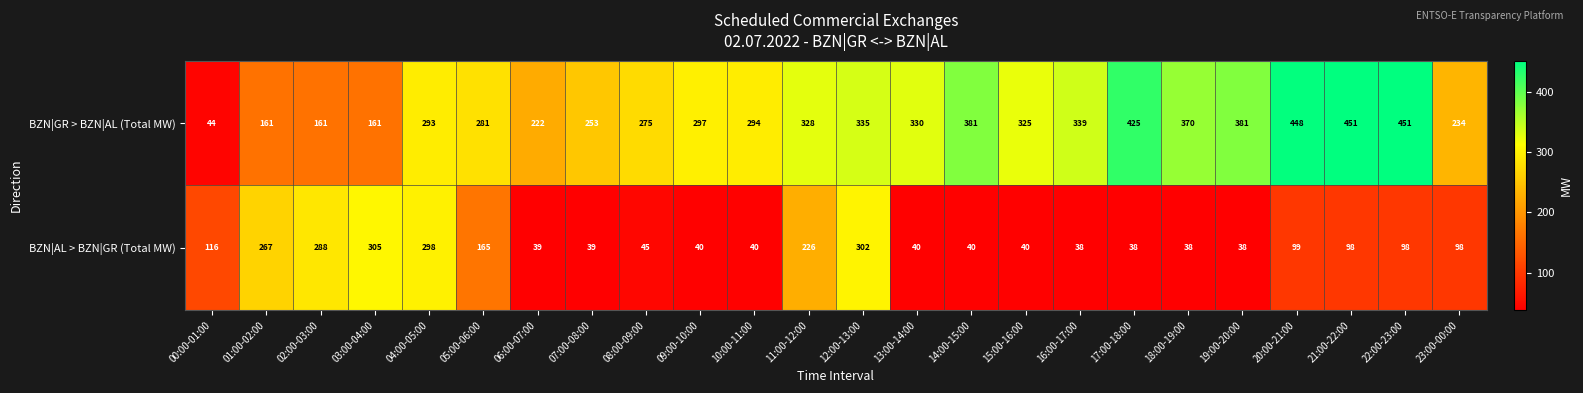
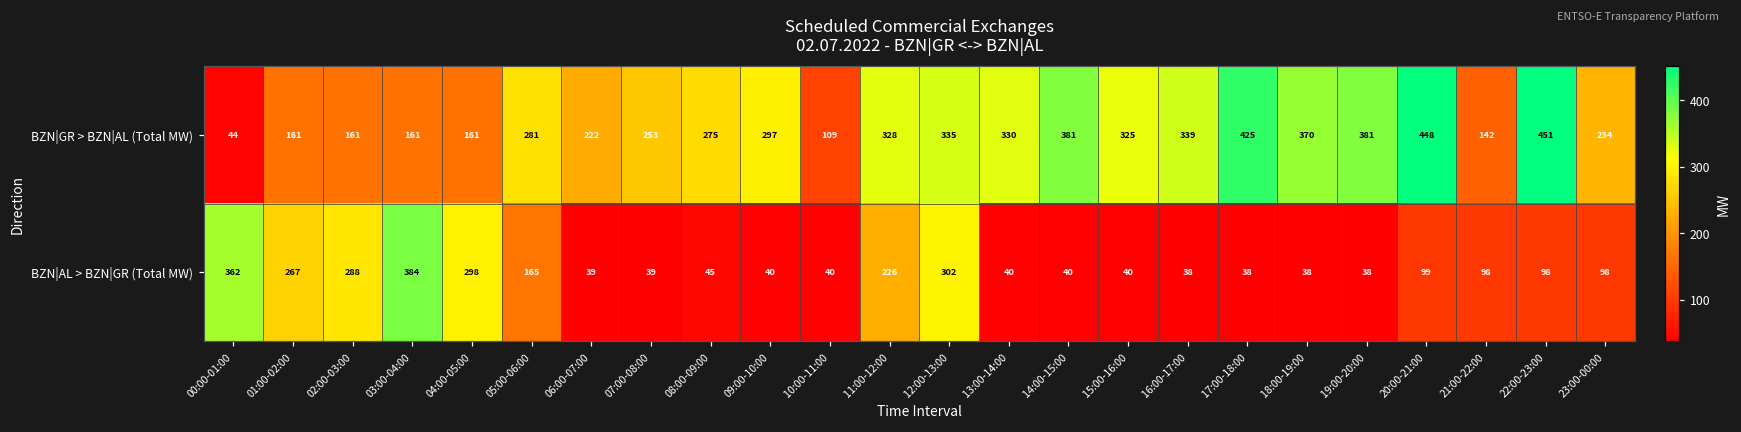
  {
    "BZN|GR > BZN|AL (Total MW)": {
      "00:00-01:00": 44,
      "01:00-02:00": 161,
      "02:00-03:00": 161,
      "03:00-04:00": 161,
-     "04:00-05:00": 293,
+     "04:00-05:00": 161,
      "05:00-06:00": 281,
      "06:00-07:00": 222,
      "07:00-08:00": 253,
      "08:00-09:00": 275,
      "09:00-10:00": 297,
-     "10:00-11:00": 294,
+     "10:00-11:00": 109,
      "11:00-12:00": 328,
      "12:00-13:00": 335,
      "13:00-14:00": 330,
      "14:00-15:00": 381,
      "15:00-16:00": 325,
      "16:00-17:00": 339,
      "17:00-18:00": 425,
      "18:00-19:00": 370,
      "19:00-20:00": 381,
      "20:00-21:00": 448,
-     "21:00-22:00": 451,
+     "21:00-22:00": 142,
      "22:00-23:00": 451,
      "23:00-00:00": 234
    },
    "BZN|AL > BZN|GR (Total MW)": {
-     "00:00-01:00": 116,
+     "00:00-01:00": 362,
      "01:00-02:00": 267,
      "02:00-03:00": 288,
-     "03:00-04:00": 305,
+     "03:00-04:00": 384,
      "04:00-05:00": 298,
      "05:00-06:00": 165,
      "06:00-07:00": 39,
      "07:00-08:00": 39,
      "08:00-09:00": 45,
      "09:00-10:00": 40,
      "10:00-11:00": 40,
      "11:00-12:00": 226,
      "12:00-13:00": 302,
      "13:00-14:00": 40,
      "14:00-15:00": 40,
      "15:00-16:00": 40,
      "16:00-17:00": 38,
      "17:00-18:00": 38,
      "18:00-19:00": 38,
      "19:00-20:00": 38,
      "20:00-21:00": 99,
      "21:00-22:00": 98,
      "22:00-23:00": 98,
      "23:00-00:00": 98
    }
  }
